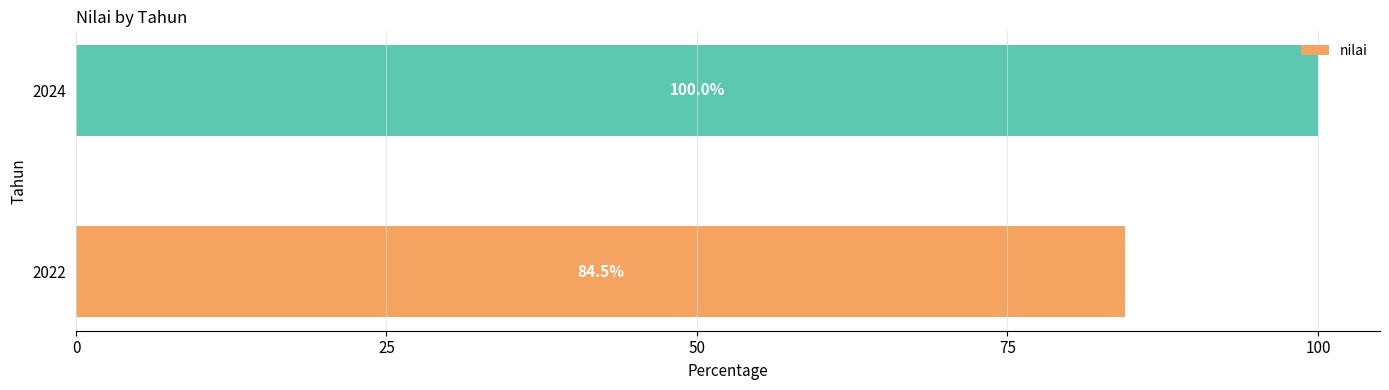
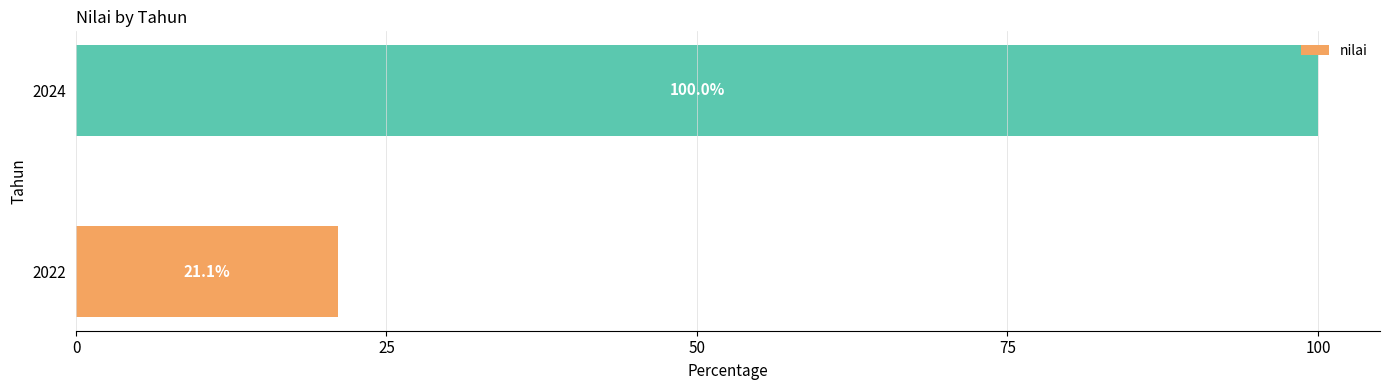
  {
    "2024": "100.0%",
-   "2022": "84.5%"
+   "2022": "21.1%"
  }
